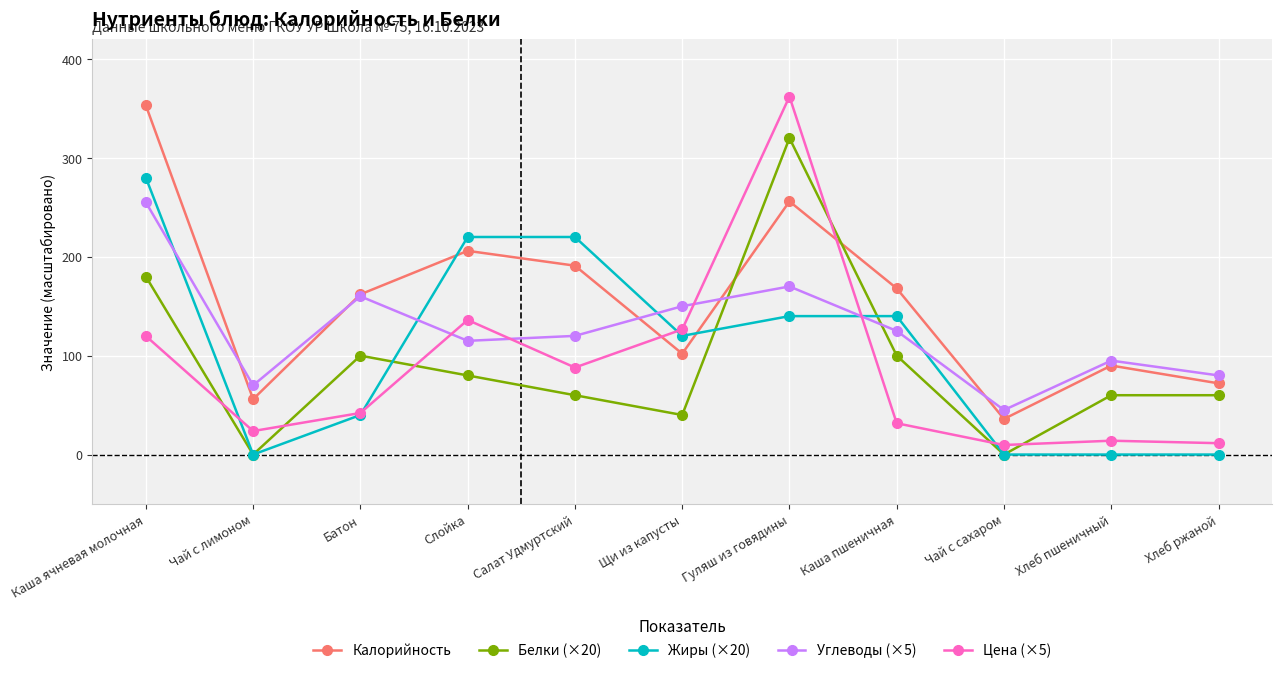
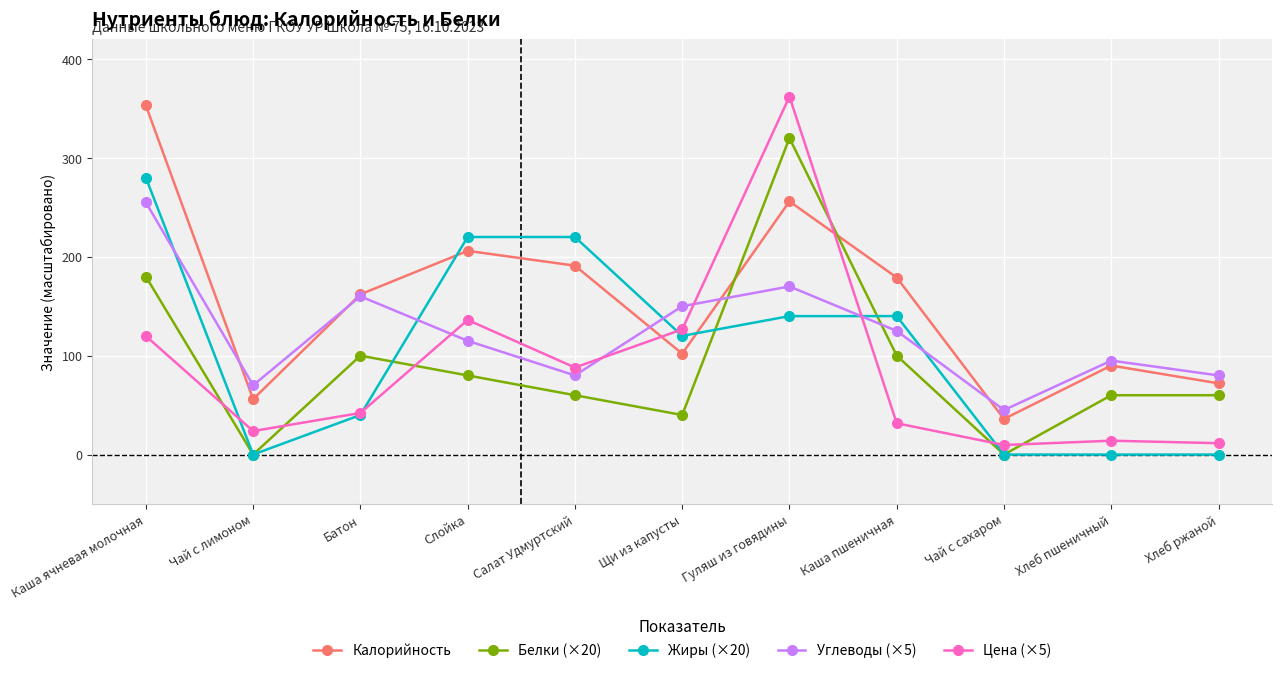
  {
    "Калорийность": {
      "Каша ячневая молочная": 350,
      "Чай с лимоном": 60,
      "Слойка": 210,
      "Салат Удмуртский": 190,
      "Щи из капусты": 100,
      "Гуляш из говядины": 260,
-     "Каша пшеничная": 170,
+     "Каша пшеничная": 180,
      "Чай с сахаром": 40,
      "Хлеб пшеничный": 90,
      "Хлеб ржаной": 70
    },
    "Белки (×20)": {
      "Каша ячневая молочная": 180,
      "Батон": 100,
      "Слойка": 80,
      "Салат Удмуртский": 60,
      "Щи из капусты": 40,
      "Гуляш из говядины": 320,
      "Каша пшеничная": 100,
      "Хлеб пшеничный": 60,
      "Хлеб ржаной": 60
    },
    "Жиры (×20)": {
      "Каша ячневая молочная": 280,
      "Слойка": 220,
      "Салат Удмуртский": 220,
      "Щи из капусты": 120,
      "Гуляш из говядины": 140,
      "Каша пшеничная": 140,
      "Хлеб пшеничный": 0,
      "Хлеб ржаной": 0
    },
    "Углеводы (×5)": {
      "Каша ячневая молочная": 260,
      "Чай с лимоном": 70,
      "Слойка": 120,
-     "Салат Удмуртский": 120,
+     "Салат Удмуртский": 80,
      "Щи из капусты": 150,
      "Гуляш из говядины": 170,
      "Каша пшеничная": 130,
      "Чай с сахаром": 50,
      "Хлеб пшеничный": 100,
      "Хлеб ржаной": 80
    },
    "Цена (×5)": {
      "Каша ячневая молочная": 120,
      "Чай с лимоном": 20,
      "Слойка": 140,
      "Салат Удмуртский": 90,
      "Щи из капусты": 130,
      "Гуляш из говядины": 360,
      "Каша пшеничная": 30,
      "Чай с сахаром": 10,
      "Хлеб пшеничный": 10,
      "Хлеб ржаной": 10
    }
  }
